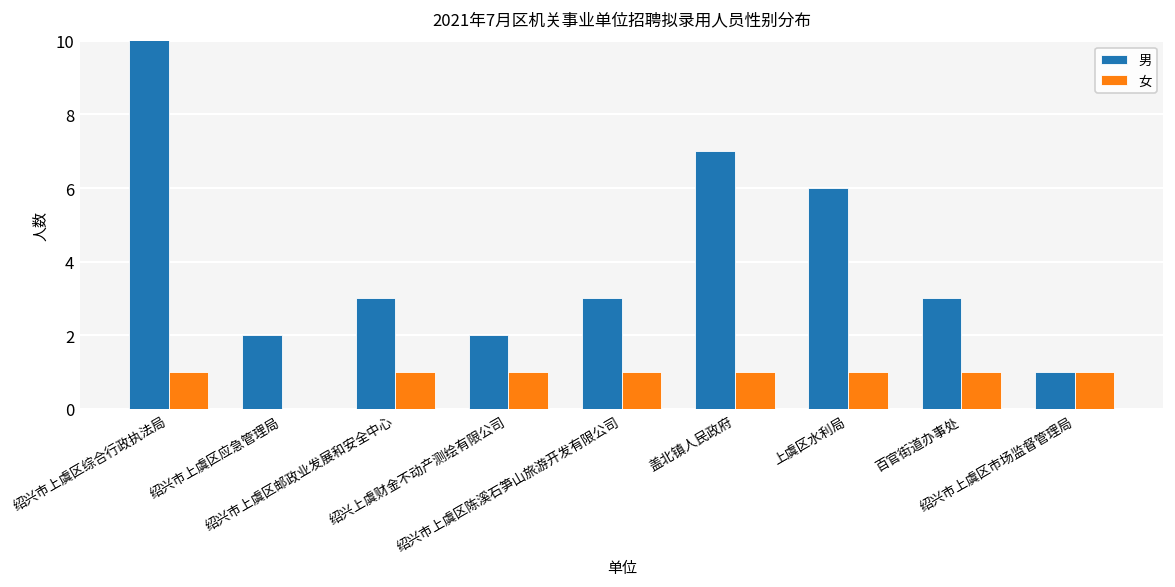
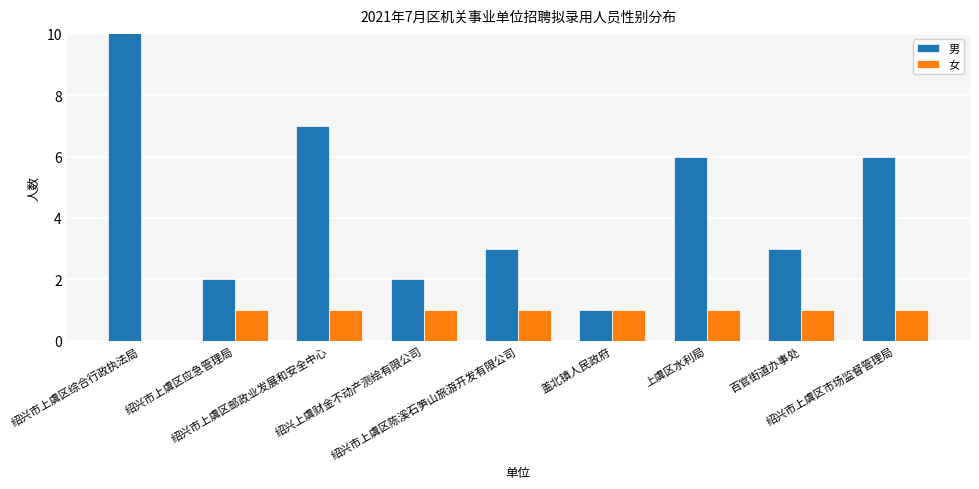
  {
    "男": {
      "绍兴市上虞区应急管理局": 2,
-     "绍兴市上虞区邮政业发展和安全中心": 3,
+     "绍兴市上虞区邮政业发展和安全中心": 7,
      "绍兴上虞财金不动产测绘有限公司": 2,
      "绍兴市上虞区陈溪石笋山旅游开发有限公司": 3,
-     "盖北镇人民政府": 7,
+     "盖北镇人民政府": 1,
      "上虞区水利局": 6,
      "百官街道办事处": 3,
-     "绍兴市上虞区市场监督管理局": 1
+     "绍兴市上虞区市场监督管理局": 6
    },
    "女": {
-     "绍兴市上虞区综合行政执法局": 1,
-     "绍兴市上虞区应急管理局": 0,
+     "绍兴市上虞区综合行政执法局": 0,
+     "绍兴市上虞区应急管理局": 1,
      "绍兴市上虞区邮政业发展和安全中心": 1,
      "绍兴上虞财金不动产测绘有限公司": 1,
      "绍兴市上虞区陈溪石笋山旅游开发有限公司": 1,
      "盖北镇人民政府": 1,
      "上虞区水利局": 1,
      "百官街道办事处": 1,
      "绍兴市上虞区市场监督管理局": 1
    }
  }
